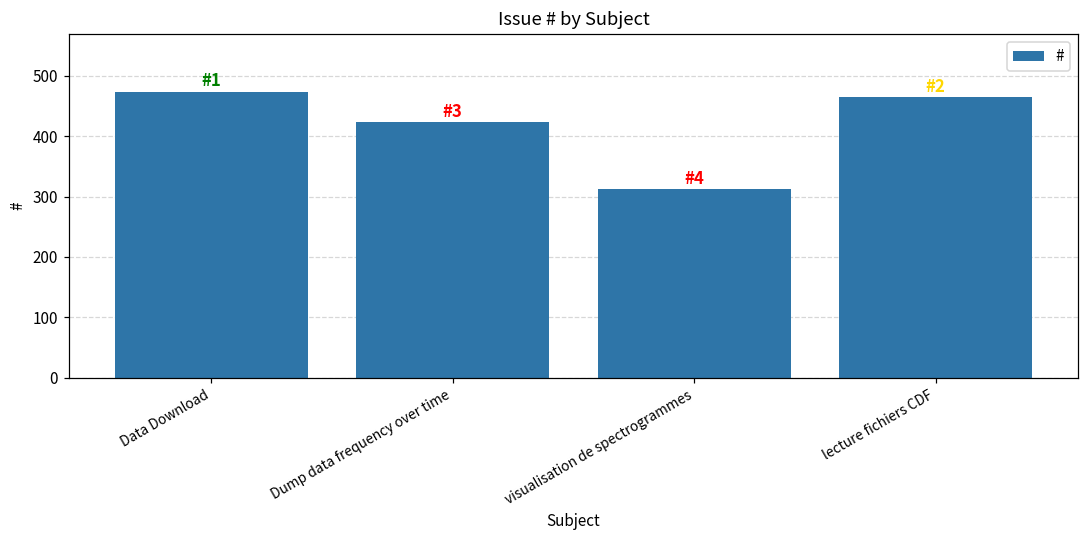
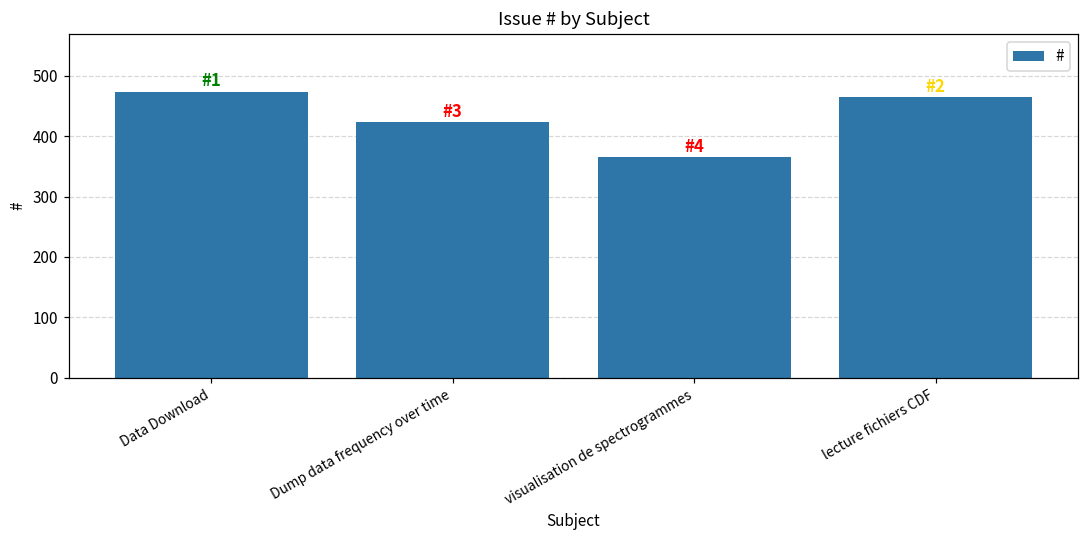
  {
-   "visualisation de spectrogrammes": 310
+   "visualisation de spectrogrammes": 370
  }
